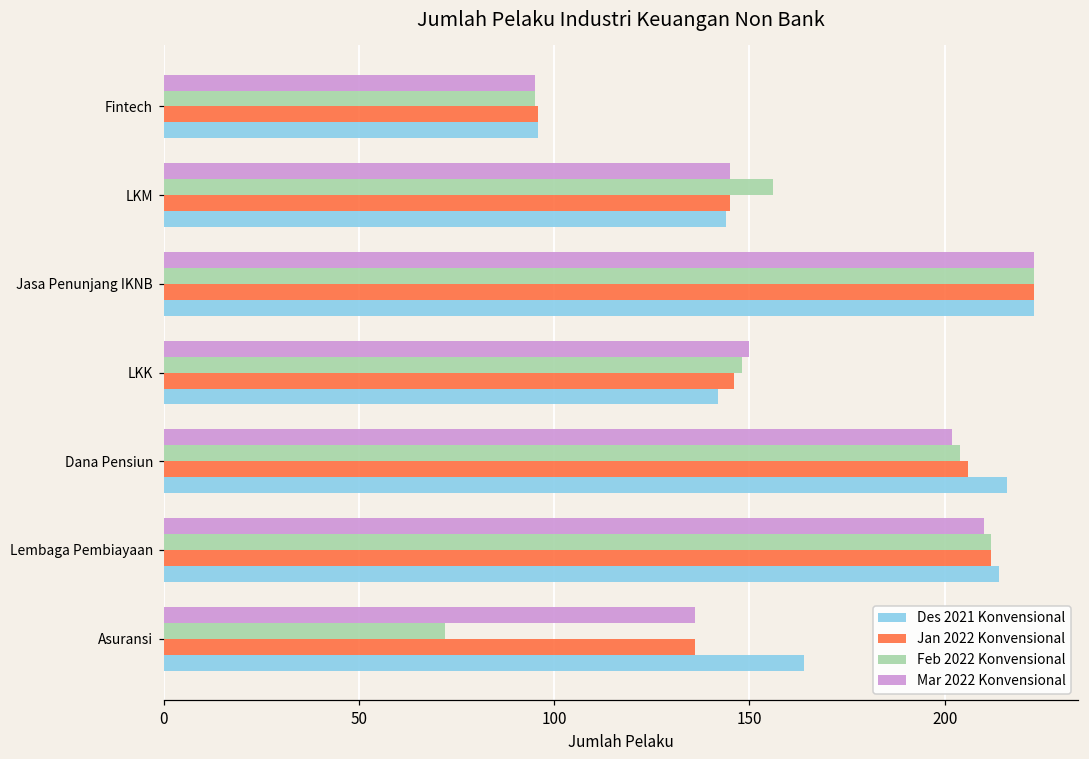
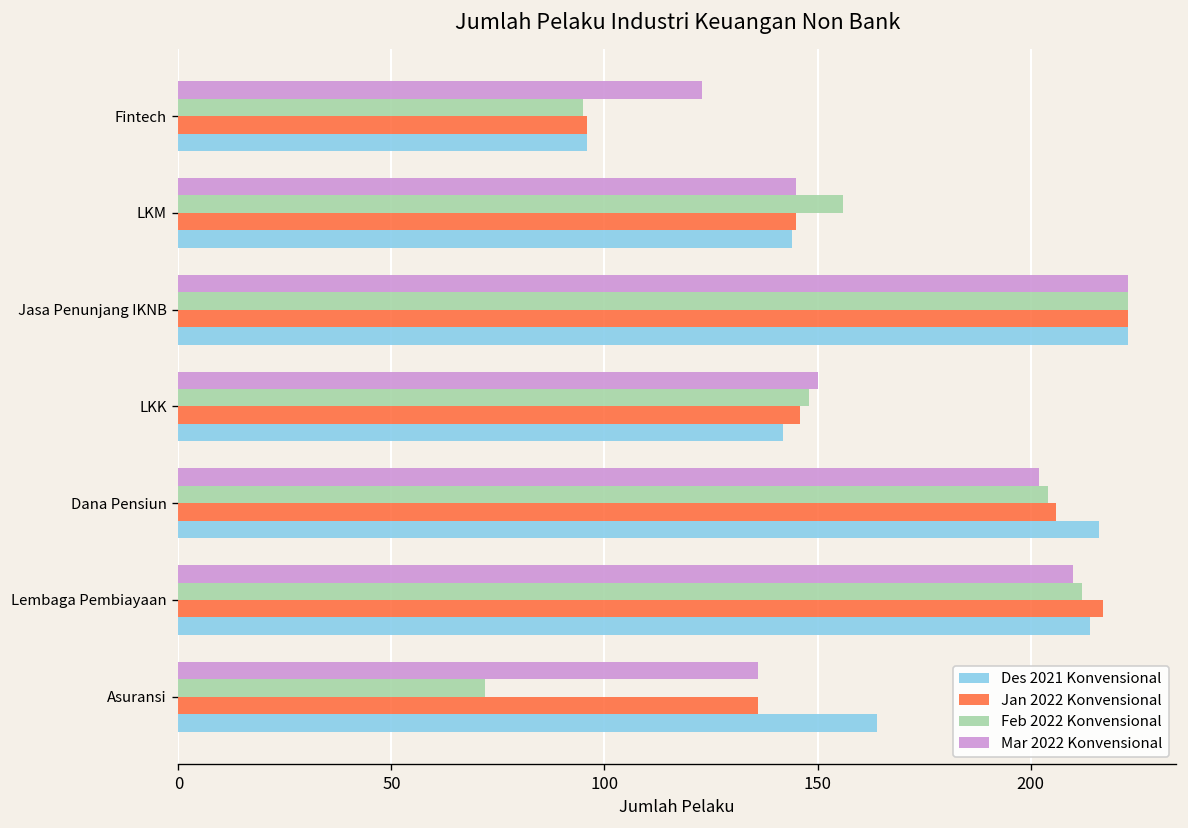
  {
    "Des 2021 Konvensional": {
      "Fintech": 96,
      "LKM": 144,
      "Jasa Penunjang IKNB": 223,
      "LKK": 142,
      "Dana Pensiun": 216,
      "Lembaga Pembiayaan": 214,
      "Asuransi": 164
    },
    "Jan 2022 Konvensional": {
      "Fintech": 96,
      "LKM": 145,
      "Jasa Penunjang IKNB": 223,
      "LKK": 146,
      "Dana Pensiun": 206,
-     "Lembaga Pembiayaan": 212,
+     "Lembaga Pembiayaan": 217,
      "Asuransi": 136
    },
    "Feb 2022 Konvensional": {
      "Fintech": 95,
      "LKM": 156,
      "Jasa Penunjang IKNB": 223,
      "LKK": 148,
      "Dana Pensiun": 204,
      "Lembaga Pembiayaan": 212,
      "Asuransi": 72
    },
    "Mar 2022 Konvensional": {
-     "Fintech": 95,
+     "Fintech": 123,
      "LKM": 145,
      "Jasa Penunjang IKNB": 223,
      "LKK": 150,
      "Dana Pensiun": 202,
      "Lembaga Pembiayaan": 210,
      "Asuransi": 136
    }
  }
